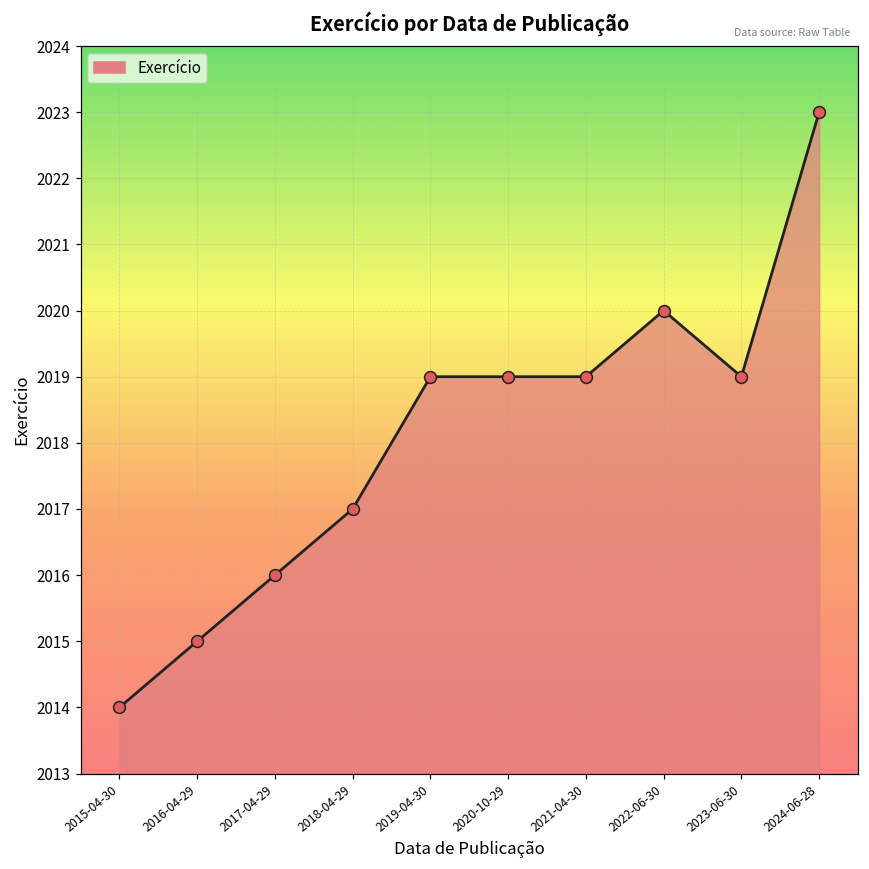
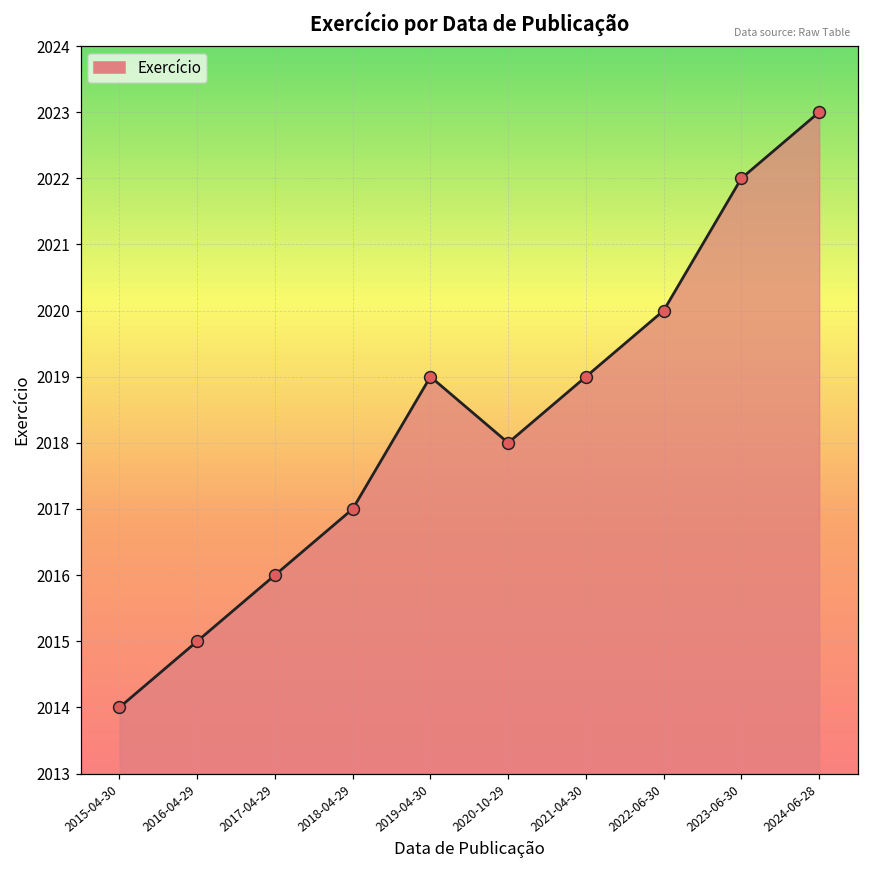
  {
    "2015-04-30": 2014,
    "2016-04-29": 2015,
    "2017-04-29": 2016,
    "2018-04-29": 2017,
    "2019-04-30": 2019,
-   "2020-10-29": 2019,
+   "2020-10-29": 2018,
    "2021-04-30": 2019,
    "2022-06-30": 2020,
-   "2023-06-30": 2019,
+   "2023-06-30": 2022,
    "2024-06-28": 2023
  }
